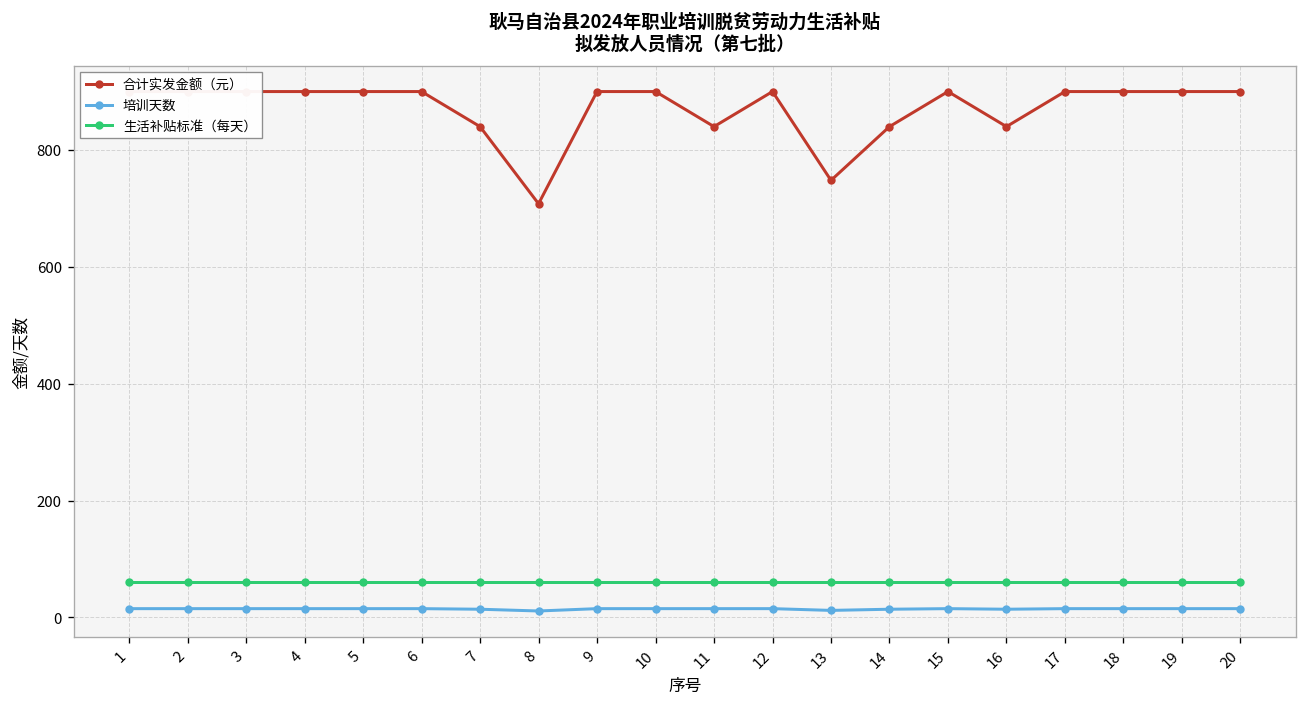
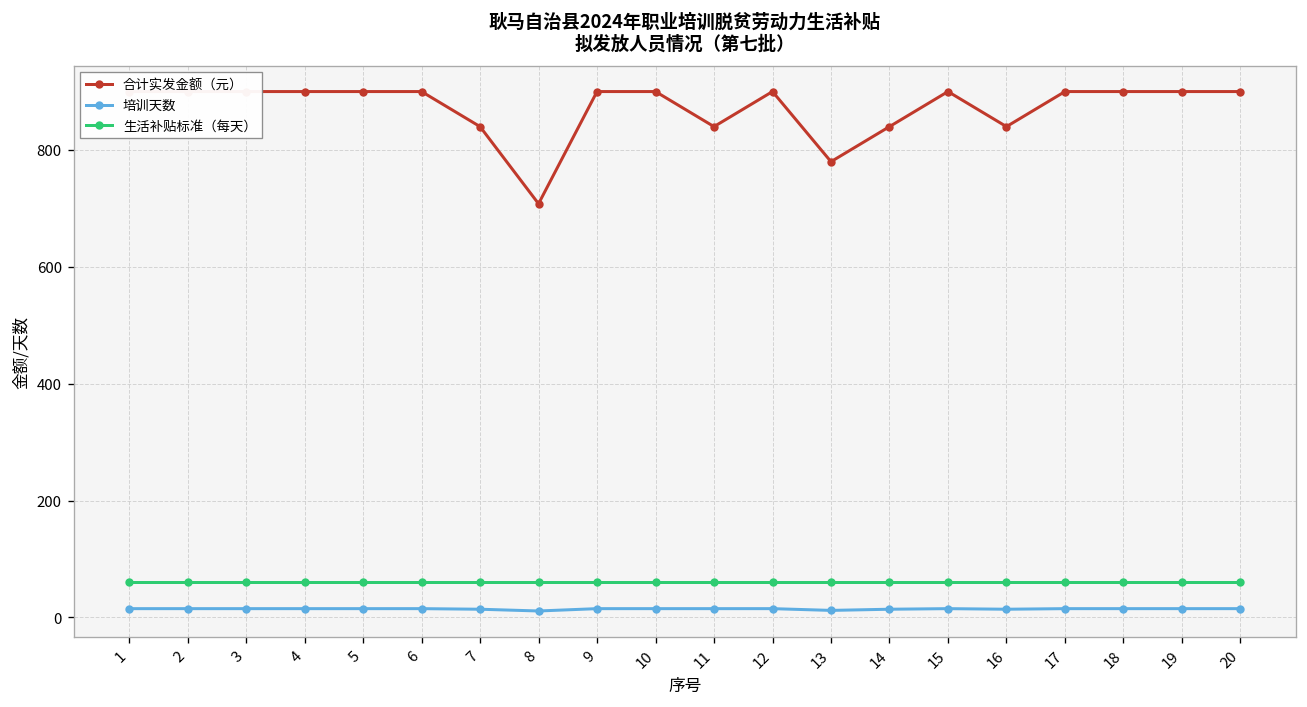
  {
    "合计实发金额（元）": {
      "4": 900,
      "5": 900,
      "6": 900,
      "7": 840,
      "8": 710,
      "9": 900,
      "10": 900,
      "11": 840,
      "12": 900,
-     "13": 750,
+     "13": 780,
      "14": 840,
      "15": 900,
      "16": 840,
      "17": 900,
      "18": 900,
      "19": 900,
      "20": 900
    },
    "培训天数": {
      "1": 20,
      "2": 20,
      "3": 20,
      "4": 20,
      "5": 20,
      "6": 20,
      "7": 10,
      "8": 10,
      "9": 20,
      "10": 20,
      "11": 20,
      "12": 20,
      "13": 10,
      "14": 10,
      "15": 20,
      "16": 10,
      "17": 20,
      "18": 20,
      "19": 20,
      "20": 20
    },
    "生活补贴标准（每天）": {
      "1": 60,
      "2": 60,
      "3": 60,
      "4": 60,
      "5": 60,
      "6": 60,
      "7": 60,
      "8": 60,
      "9": 60,
      "10": 60,
      "11": 60,
      "12": 60,
      "13": 60,
      "14": 60,
      "15": 60,
      "16": 60,
      "17": 60,
      "18": 60,
      "19": 60,
      "20": 60
    }
  }
